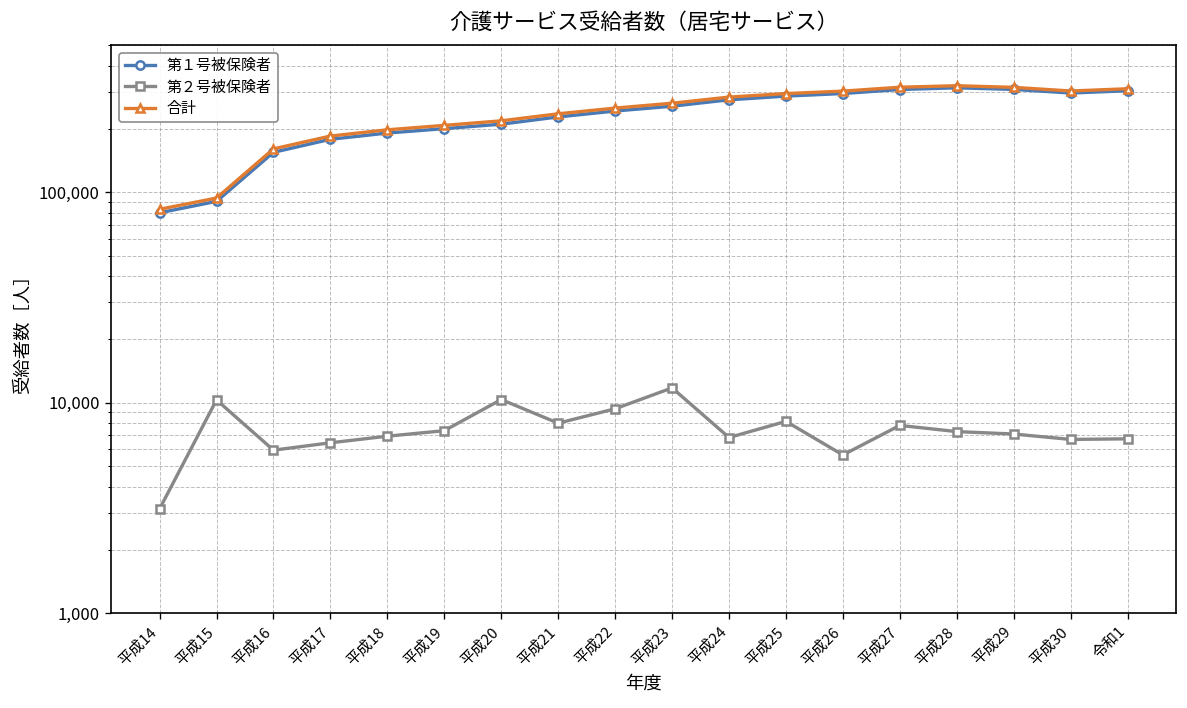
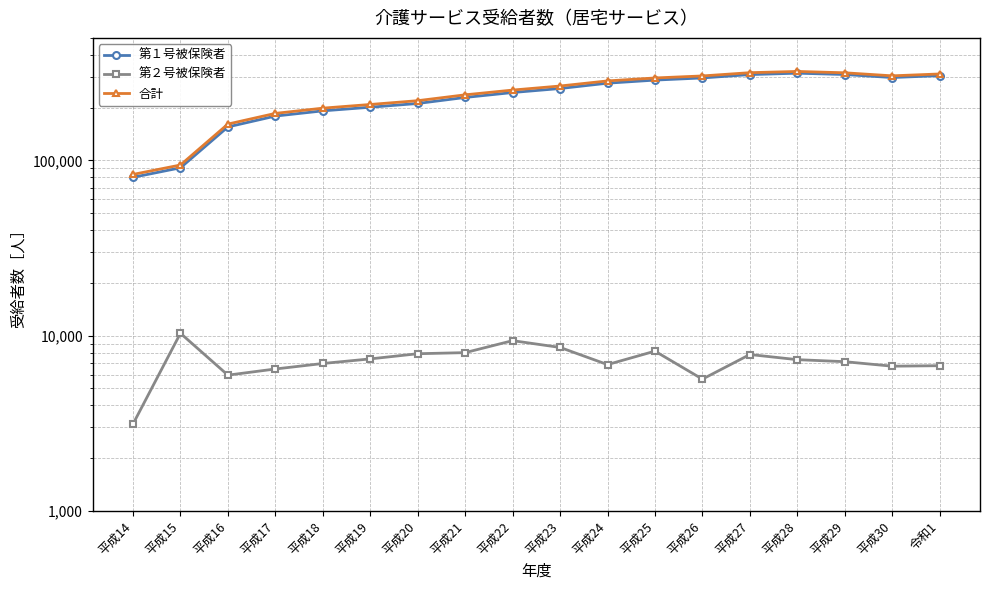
  {
    "第１号被保険者": {
      "平成14": "80,000",
      "平成15": "90,000",
      "平成16": "160,000",
      "平成17": "180,000",
      "平成18": "190,000",
      "平成19": "200,000",
      "平成20": "210,000",
      "平成21": "230,000"
    },
    "第２号被保険者": {
      "平成14": "3,100",
      "平成15": "10,000",
      "平成16": "6,000",
      "平成17": "6,500",
      "平成18": "6,900",
      "平成19": "7,400",
-     "平成20": "10,000",
+     "平成20": "8,000",
      "平成21": "8,000",
      "平成22": "9,000",
-     "平成23": "12,000",
+     "平成23": "9,000",
      "平成24": "6,800",
      "平成25": "8,000",
      "平成26": "5,700",
      "平成27": "8,000",
      "平成28": "7,300",
      "平成29": "7,100",
      "平成30": "6,700",
      "令和1": "6,700"
    },
    "合計": {
      "平成14": "80,000",
      "平成15": "90,000",
      "平成16": "160,000",
      "平成17": "190,000",
      "平成18": "200,000",
      "平成19": "210,000",
      "平成20": "220,000",
      "平成21": "240,000"
    }
  }
